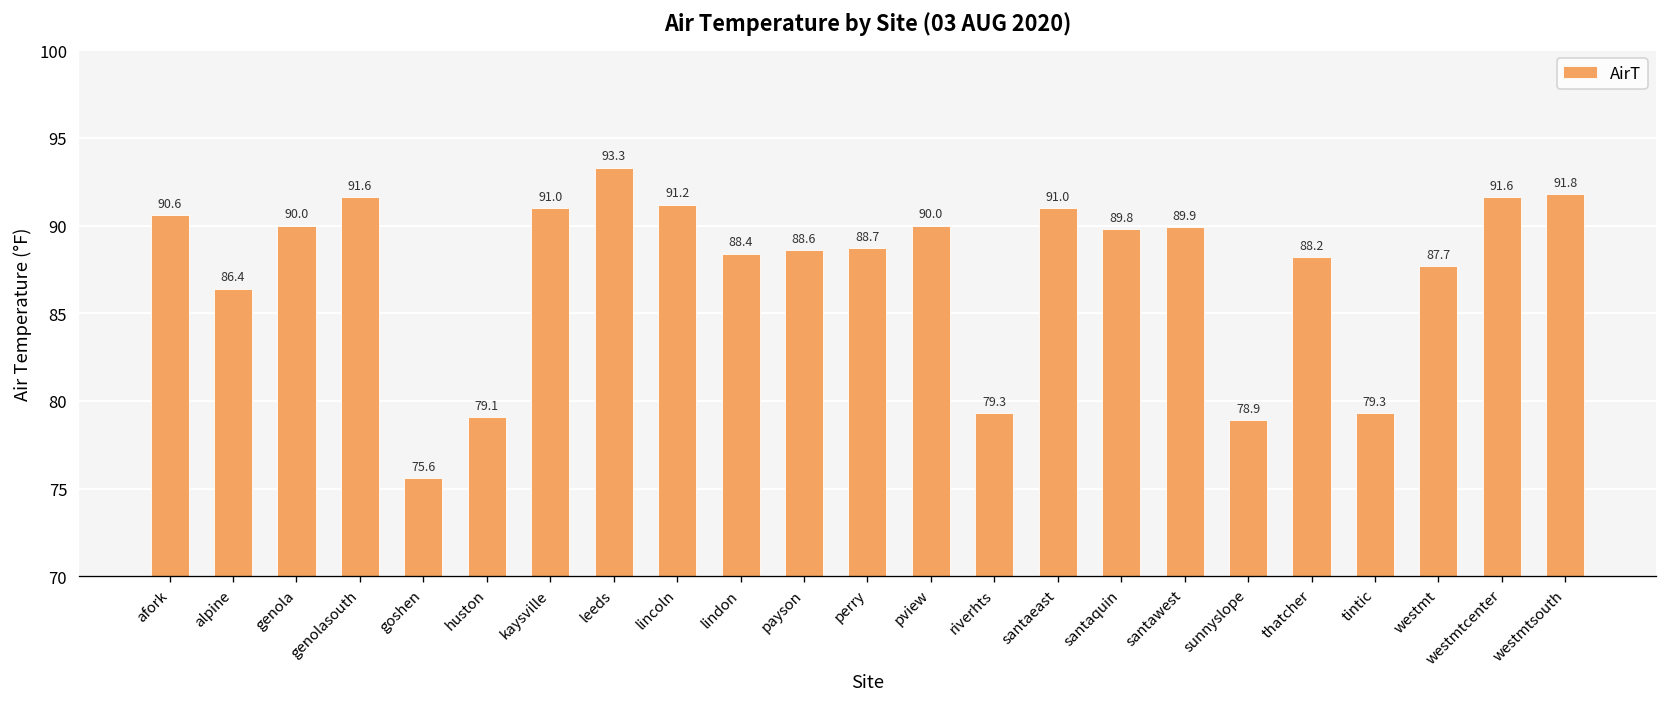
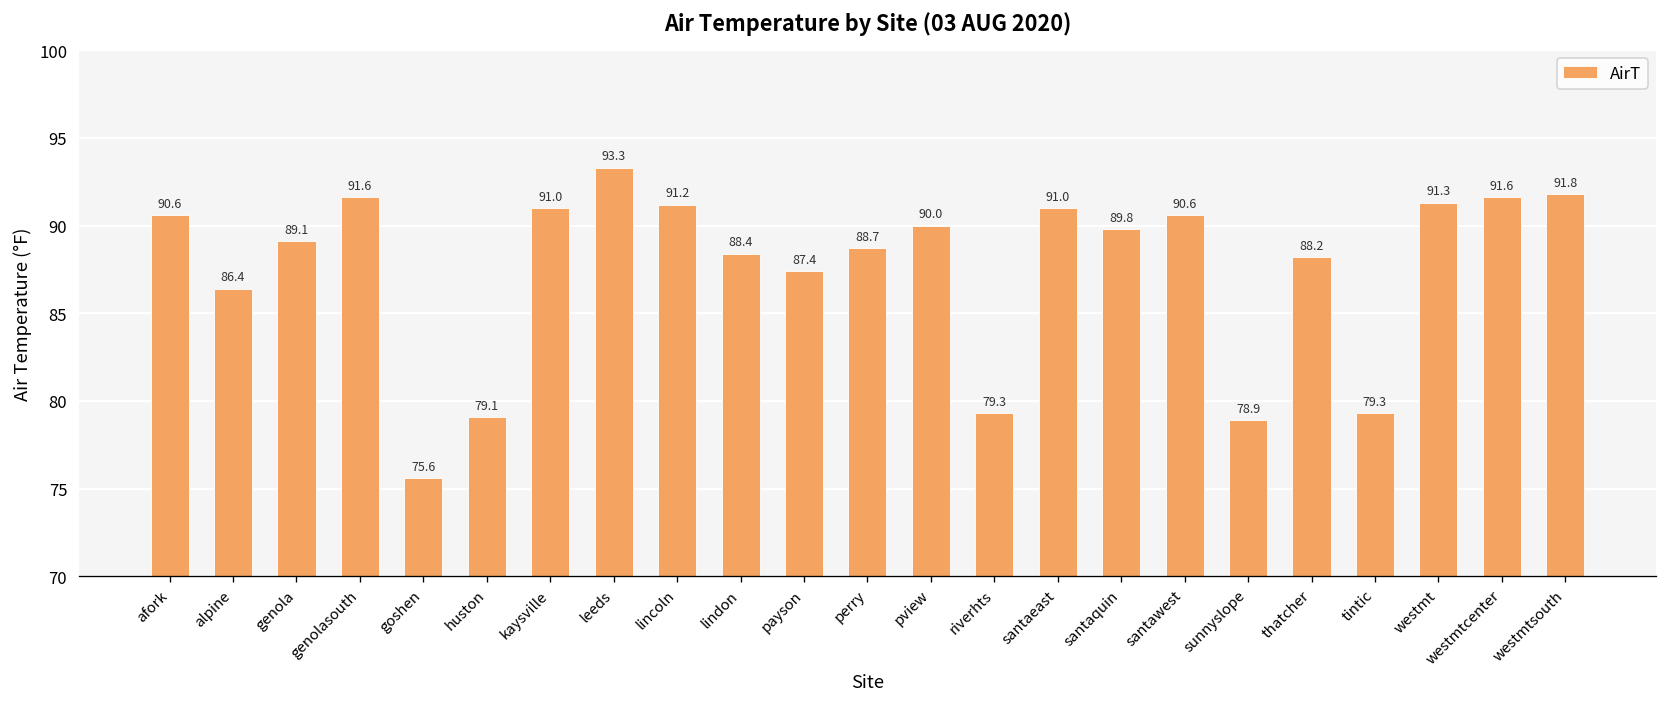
  {
    "afork": 90.6,
    "alpine": 86.4,
-   "genola": 90.0,
+   "genola": 89.1,
    "genolasouth": 91.6,
    "goshen": 75.6,
    "huston": 79.1,
    "kaysville": 91.0,
    "leeds": 93.3,
    "lincoln": 91.2,
    "lindon": 88.4,
-   "payson": 88.6,
+   "payson": 87.4,
    "perry": 88.7,
    "pview": 90.0,
    "riverhts": 79.3,
    "santaeast": 91.0,
    "santaquin": 89.8,
-   "santawest": 89.9,
+   "santawest": 90.6,
    "sunnyslope": 78.9,
    "thatcher": 88.2,
    "tintic": 79.3,
-   "westmt": 87.7,
+   "westmt": 91.3,
    "westmtcenter": 91.6,
    "westmtsouth": 91.8
  }
